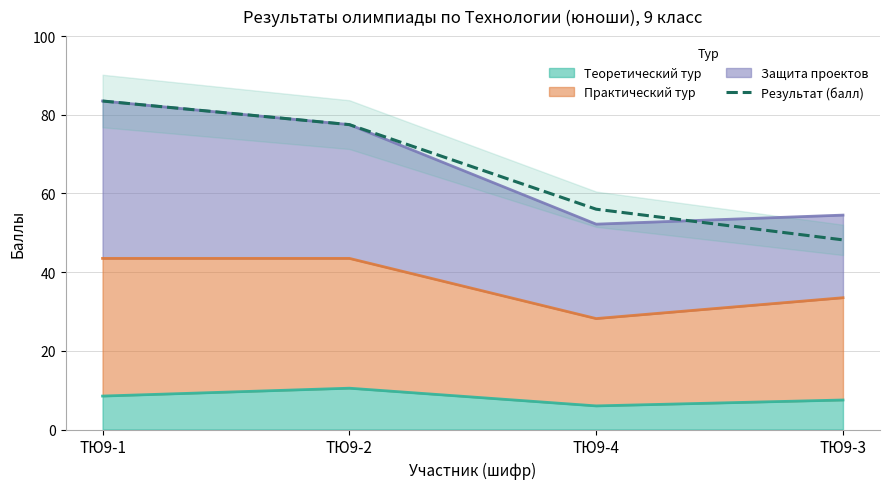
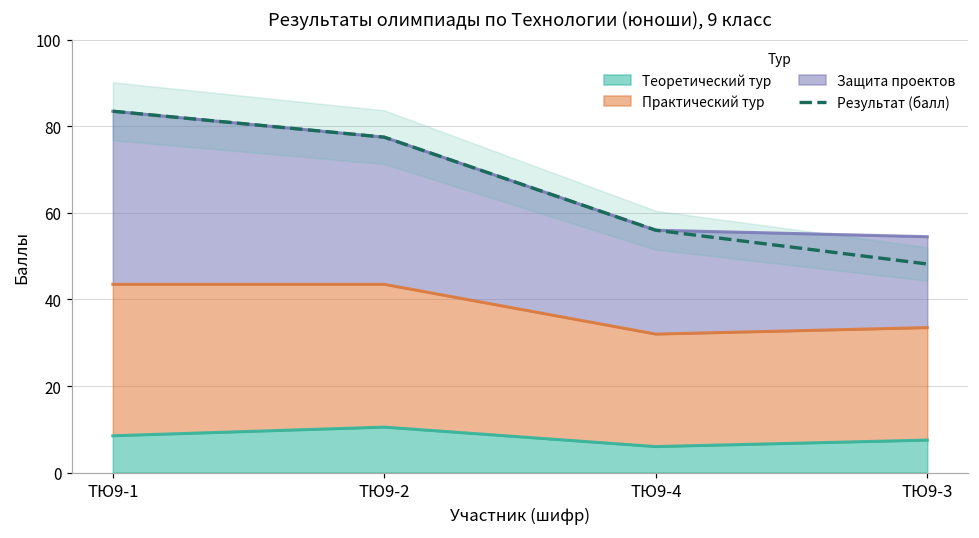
  {
    "Практический тур": {
      "ТЮ9-1": 35,
      "ТЮ9-2": 33,
-     "ТЮ9-4": 22,
+     "ТЮ9-4": 26,
      "ТЮ9-3": 26
    },
    "Защита проектов": {
      "ТЮ9-3": 21
    },
    "Результат (балл)": {
      "ТЮ9-3": 48
    }
  }
